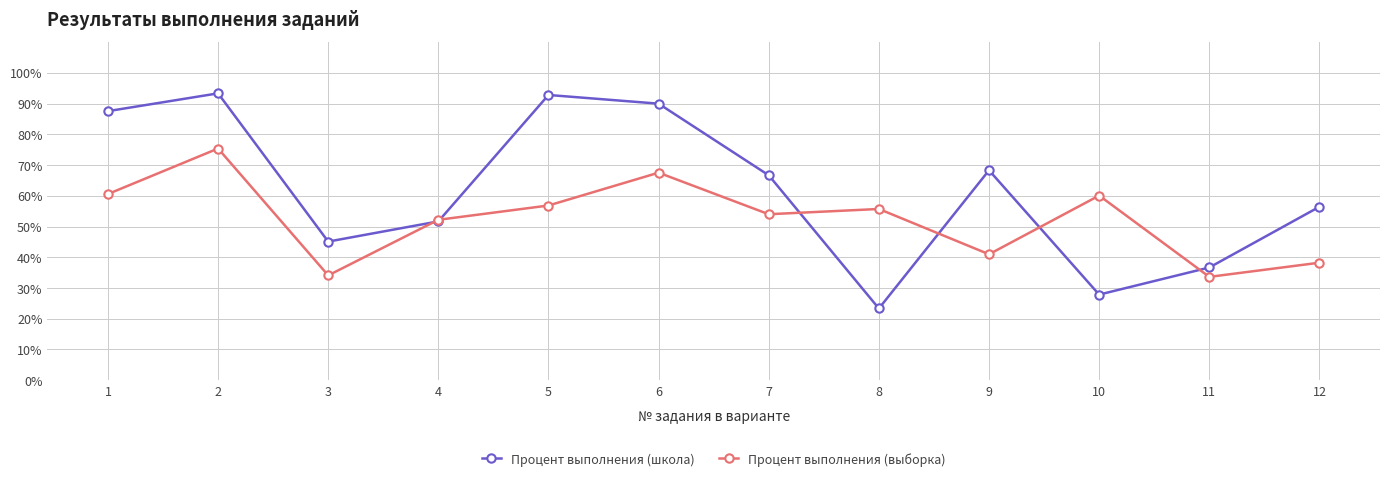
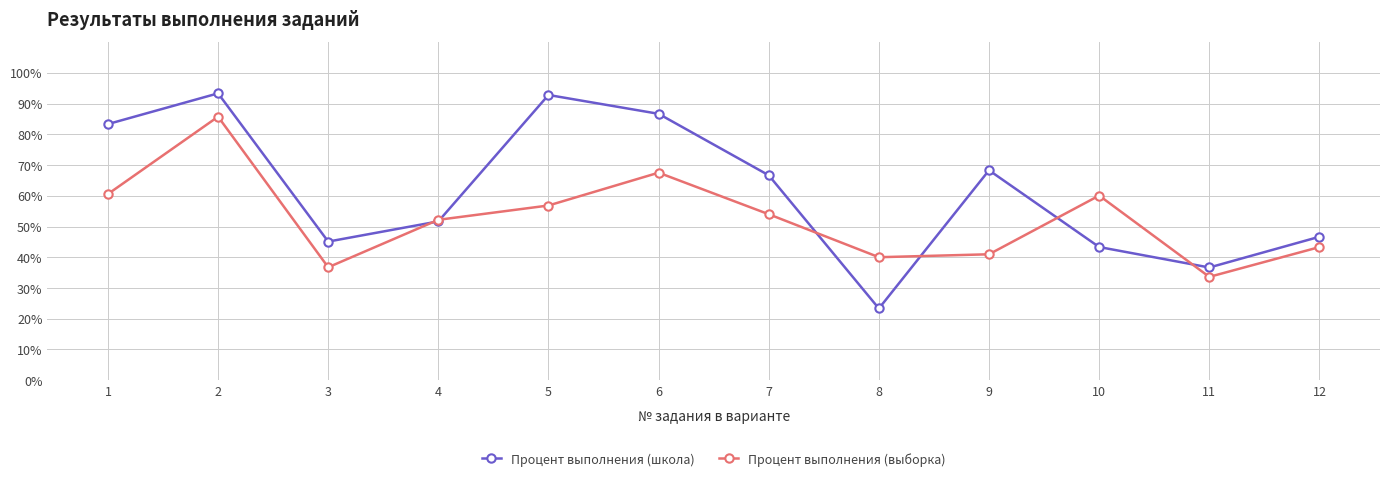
  {
    "Процент выполнения (школа)": {
-     "1": "88%",
+     "1": "83%",
      "2": "93%",
      "3": "45%",
      "5": "93%",
-     "6": "90%",
+     "6": "87%",
      "7": "67%",
      "8": "23%",
      "9": "68%",
-     "10": "28%",
+     "10": "43%",
      "11": "37%",
-     "12": "56%"
+     "12": "47%"
    },
    "Процент выполнения (выборка)": {
      "1": "61%",
-     "2": "75%",
-     "3": "34%",
+     "2": "86%",
+     "3": "37%",
      "5": "57%",
      "6": "68%",
      "7": "54%",
-     "8": "56%",
+     "8": "40%",
      "9": "41%",
      "10": "60%",
      "11": "34%",
-     "12": "38%"
+     "12": "43%"
    }
  }
